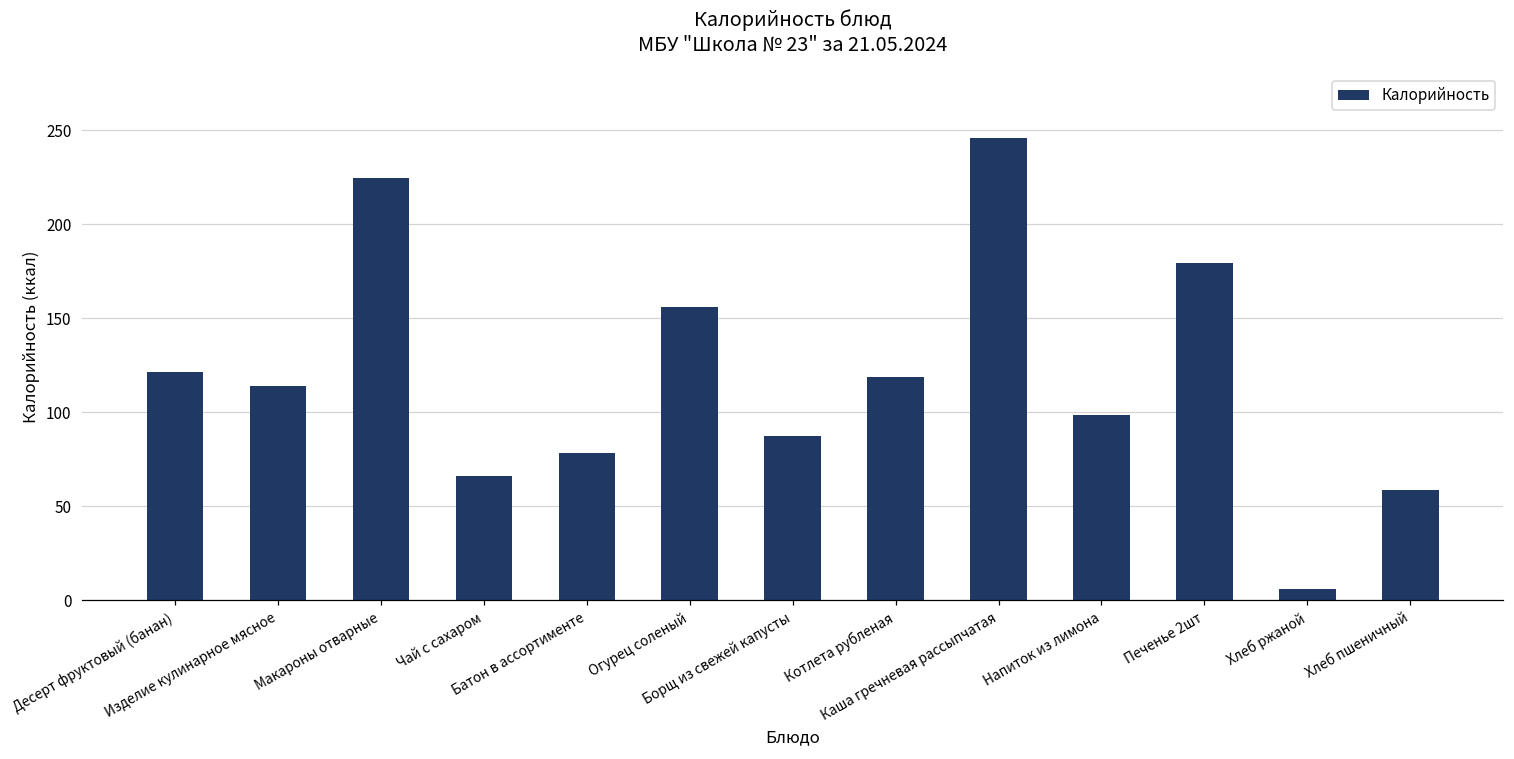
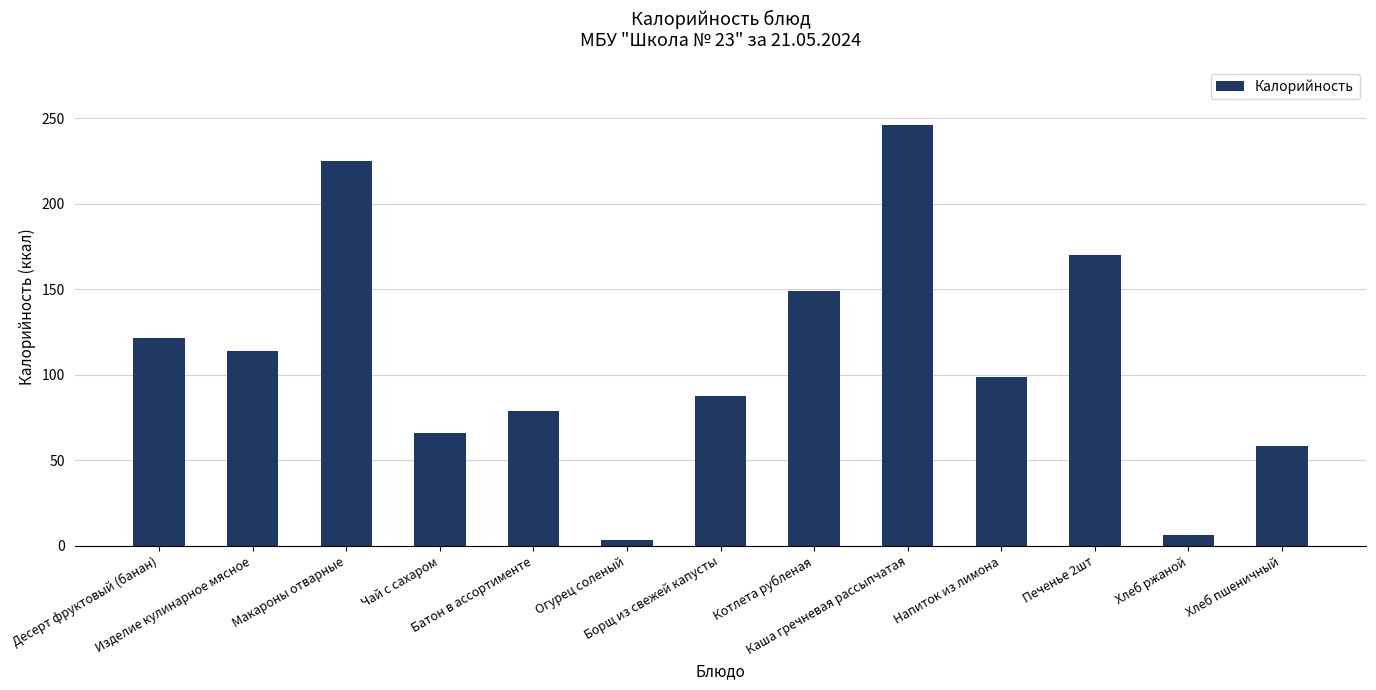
  {
    "Десерт фруктовый (банан)": 121,
    "Изделие кулинарное мясное": 114,
    "Макароны отварные": 225,
    "Чай с сахаром": 66,
    "Батон в ассортименте": 79,
-   "Огурец соленый": 156,
+   "Огурец соленый": 4,
    "Борщ из свежей капусты": 87,
-   "Котлета рубленая": 119,
+   "Котлета рубленая": 149,
    "Каша гречневая рассыпчатая": 246,
    "Напиток из лимона": 98,
-   "Печенье 2шт": 179,
+   "Печенье 2шт": 170,
    "Хлеб ржаной": 6,
    "Хлеб пшеничный": 59
  }
